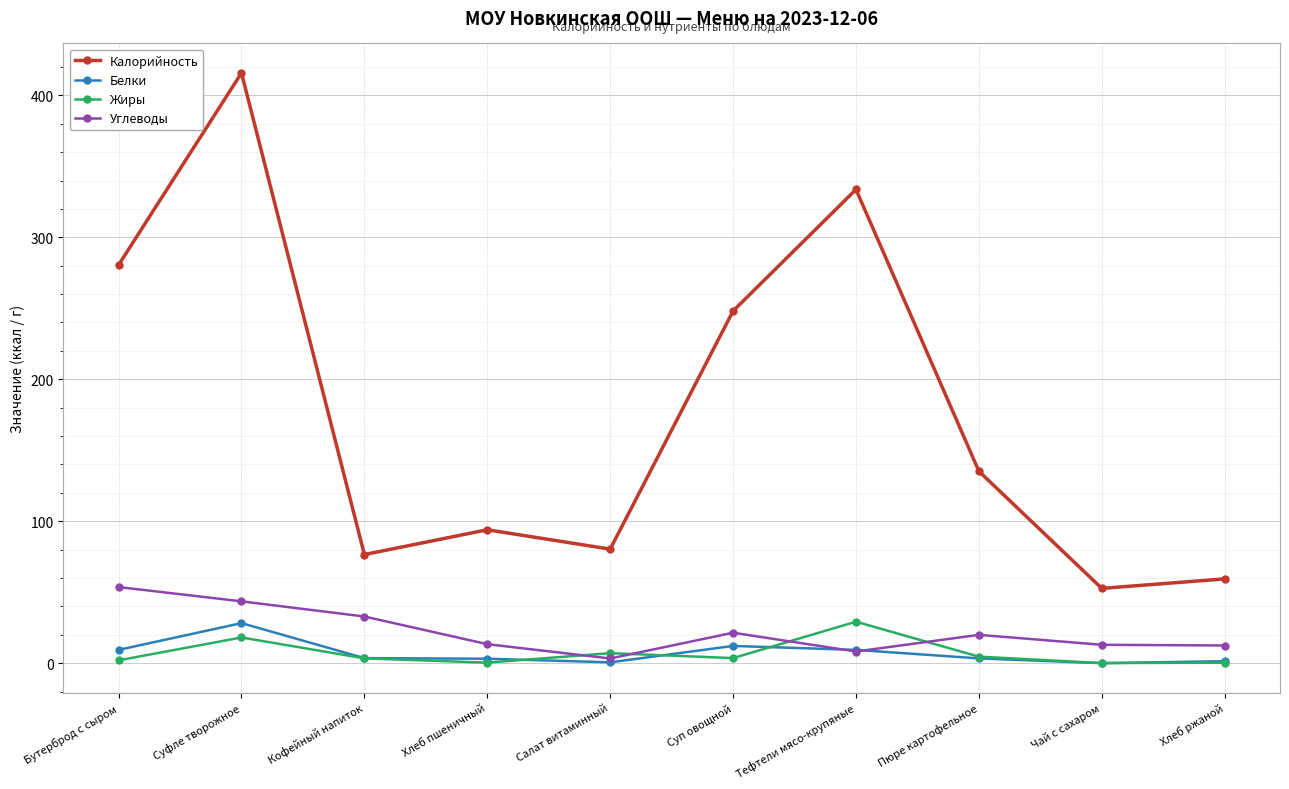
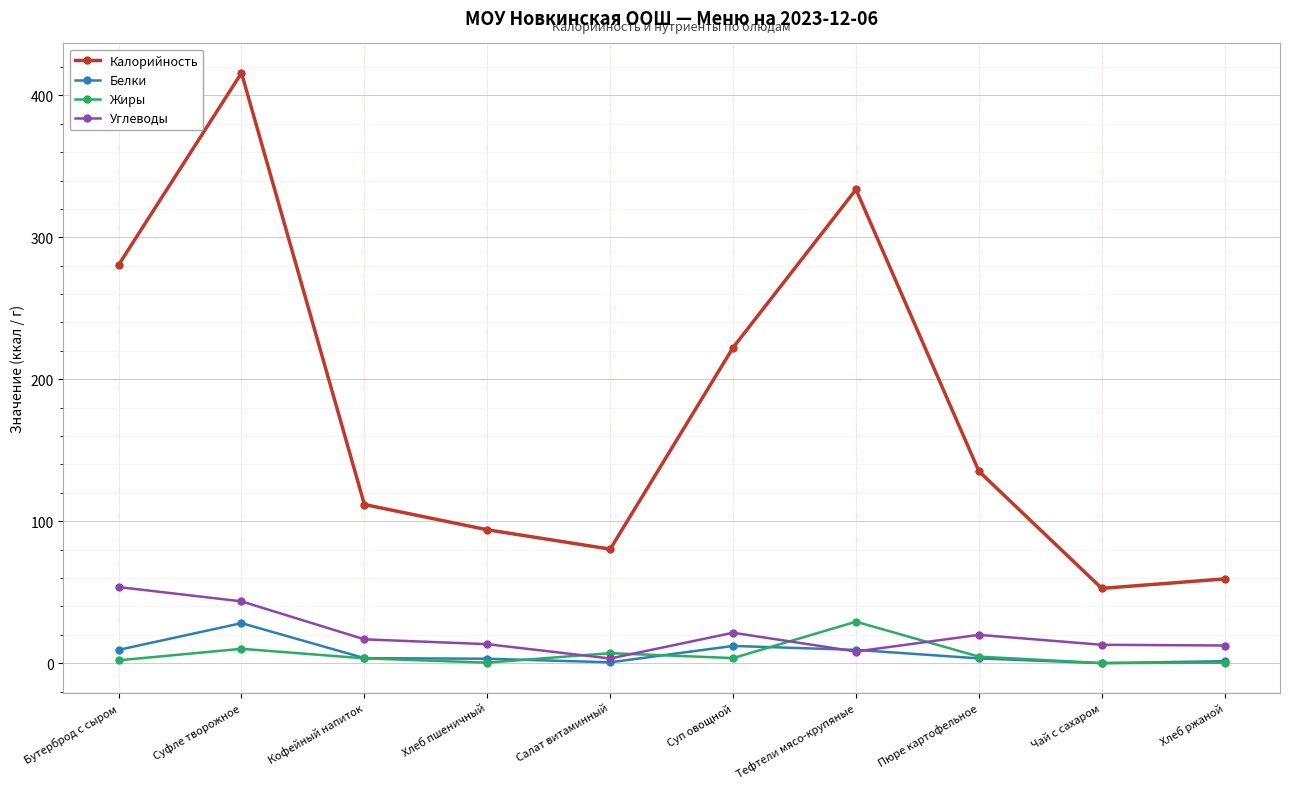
  {
    "Калорийность": {
      "Бутерброд с сыром": 281,
      "Суфле творожное": 416,
-     "Кофейный напиток": 77,
+     "Кофейный напиток": 112,
      "Хлеб пшеничный": 94,
      "Салат витаминный": 80,
-     "Суп овощной": 248,
+     "Суп овощной": 222,
      "Тефтели мясо-крупяные": 334,
      "Пюре картофельное": 135,
      "Чай с сахаром": 53,
      "Хлеб ржаной": 59
    },
    "Белки": {
      "Бутерброд с сыром": 9,
      "Суфле творожное": 28,
      "Хлеб пшеничный": 3,
      "Салат витаминный": 1,
      "Суп овощной": 12
    },
    "Жиры": {
      "Бутерброд с сыром": 2,
-     "Суфле творожное": 18,
+     "Суфле творожное": 10,
      "Хлеб пшеничный": 0,
      "Салат витаминный": 7,
      "Суп овощной": 4,
      "Тефтели мясо-крупяные": 29
    },
    "Углеводы": {
      "Бутерброд с сыром": 54,
      "Суфле творожное": 44,
-     "Кофейный напиток": 33,
+     "Кофейный напиток": 17,
      "Хлеб пшеничный": 13,
      "Салат витаминный": 3,
      "Суп овощной": 21,
      "Пюре картофельное": 20,
      "Чай с сахаром": 13,
      "Хлеб ржаной": 12
    }
  }
